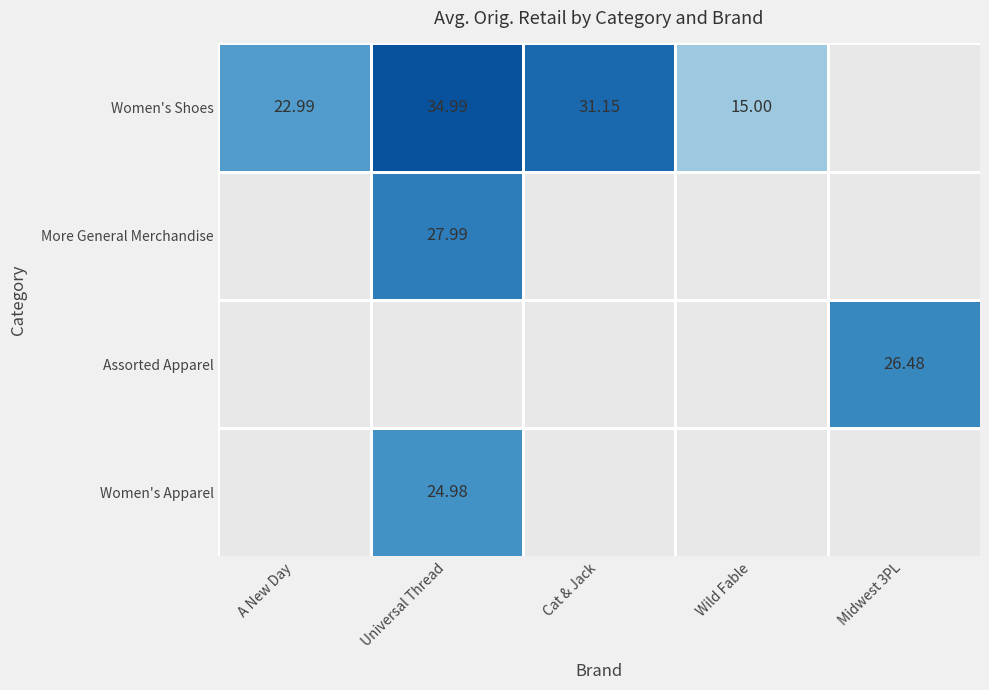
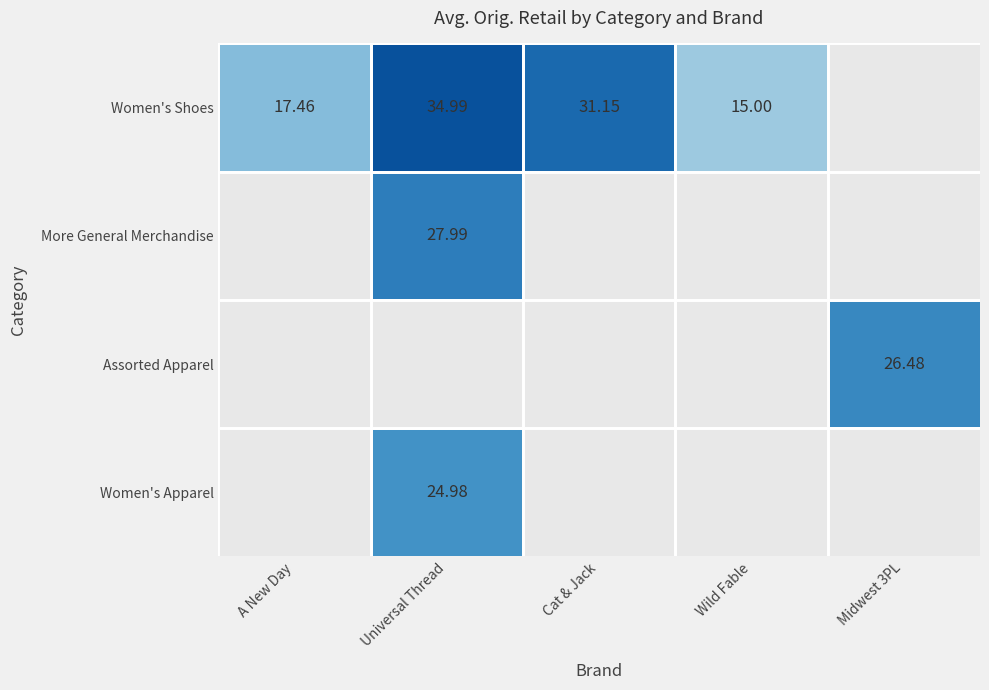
  {
    "Women's Shoes": {
-     "A New Day": 22.99,
+     "A New Day": 17.46,
      "Universal Thread": 34.99,
      "Cat & Jack": 31.15,
      "Wild Fable": 15.00
    },
    "More General Merchandise": {
      "Universal Thread": 27.99
    },
    "Assorted Apparel": {
      "Midwest 3PL": 26.48
    },
    "Women's Apparel": {
      "Universal Thread": 24.98
    }
  }
